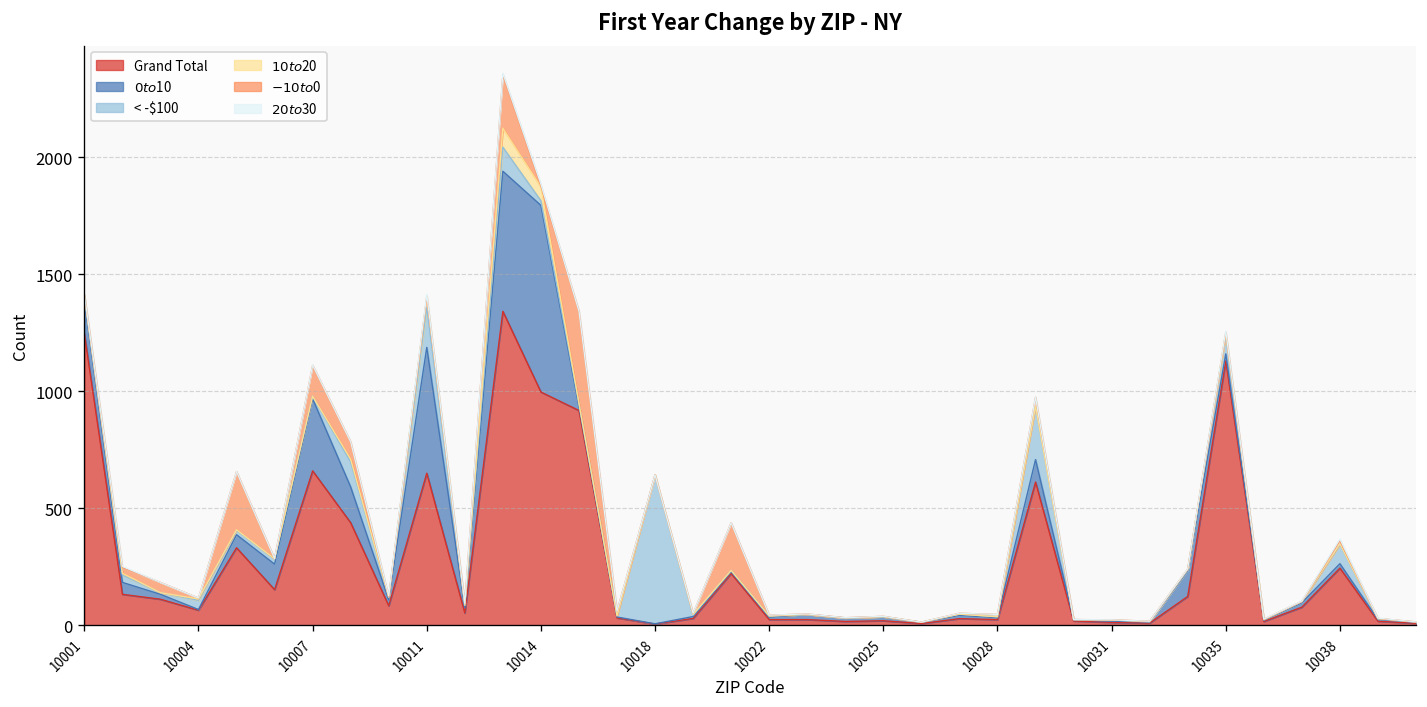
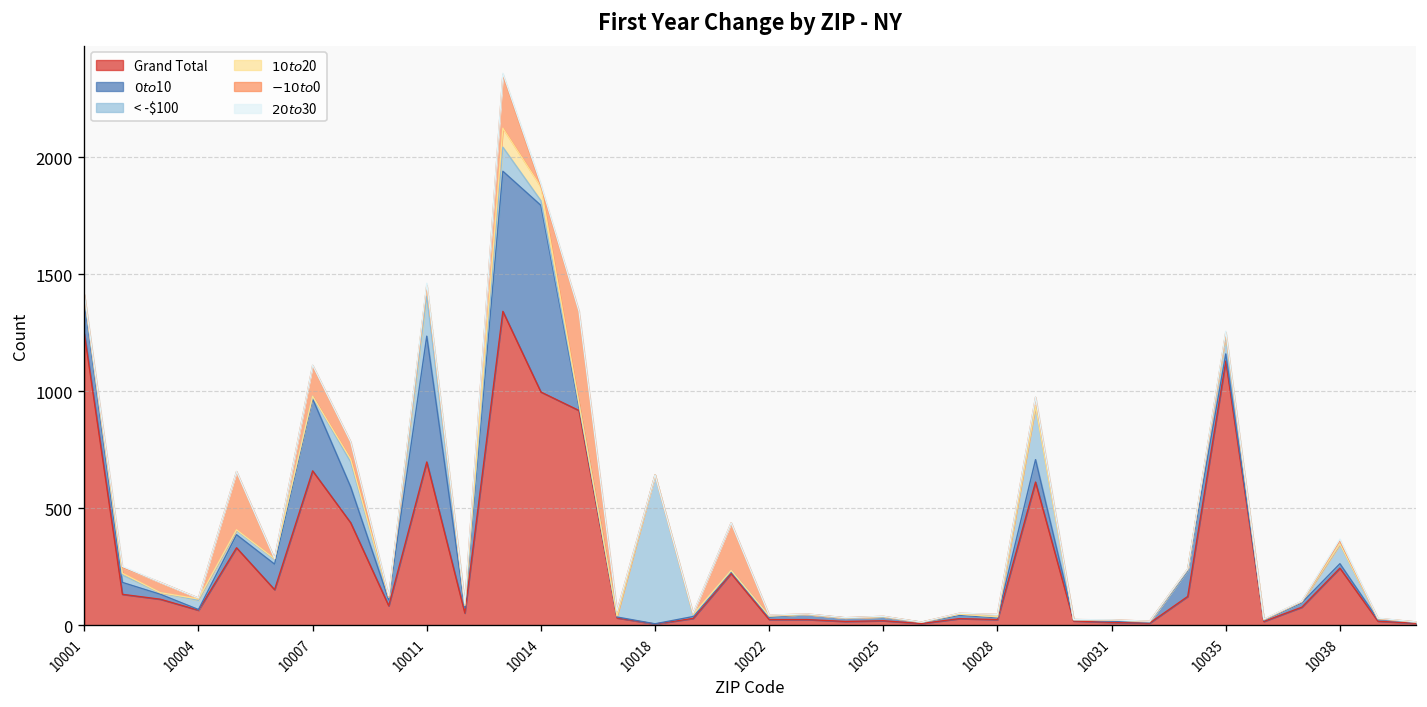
  {
    "Grand Total": {
      "10001": 1250,
      "10007": 660,
-     "10011": 650,
+     "10011": 700,
      "10014": 1000,
      "10025": 20,
      "10035": 1130,
      "10038": 240
    },
    "< -$100": {
      "10011": 170,
      "10014": 20
    }
  }
